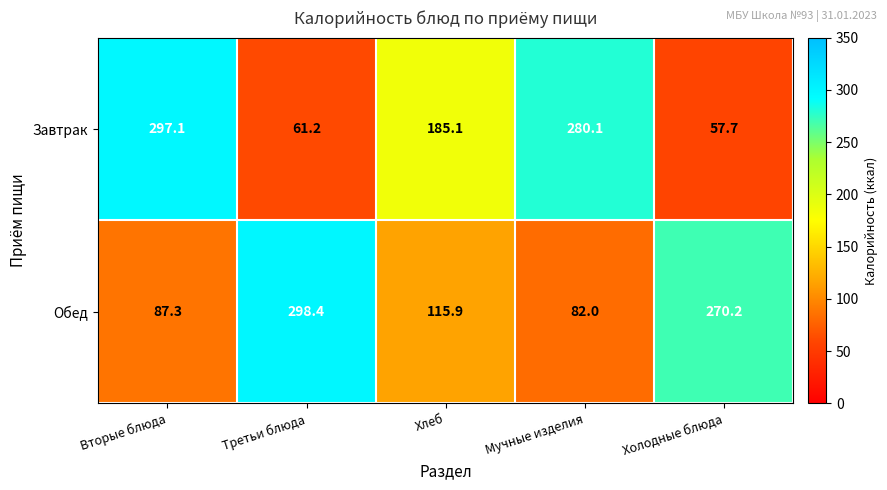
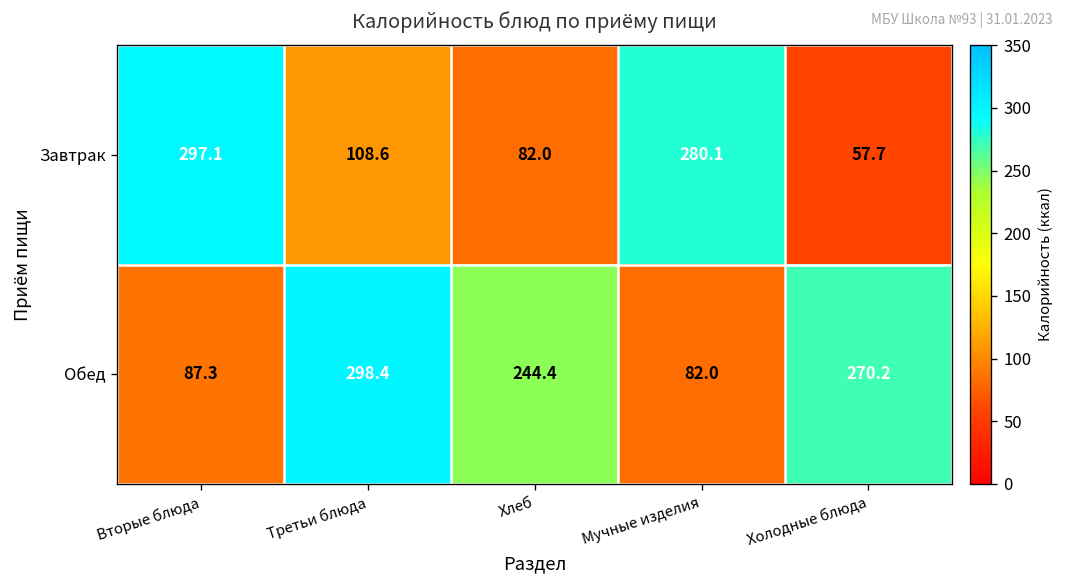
  {
    "Завтрак": {
      "Вторые блюда": 297.1,
-     "Третьи блюда": 61.2,
-     "Хлеб": 185.1,
+     "Третьи блюда": 108.6,
+     "Хлеб": 82.0,
      "Мучные изделия": 280.1,
      "Холодные блюда": 57.7
    },
    "Обед": {
      "Вторые блюда": 87.3,
      "Третьи блюда": 298.4,
-     "Хлеб": 115.9,
+     "Хлеб": 244.4,
      "Мучные изделия": 82.0,
      "Холодные блюда": 270.2
    }
  }
